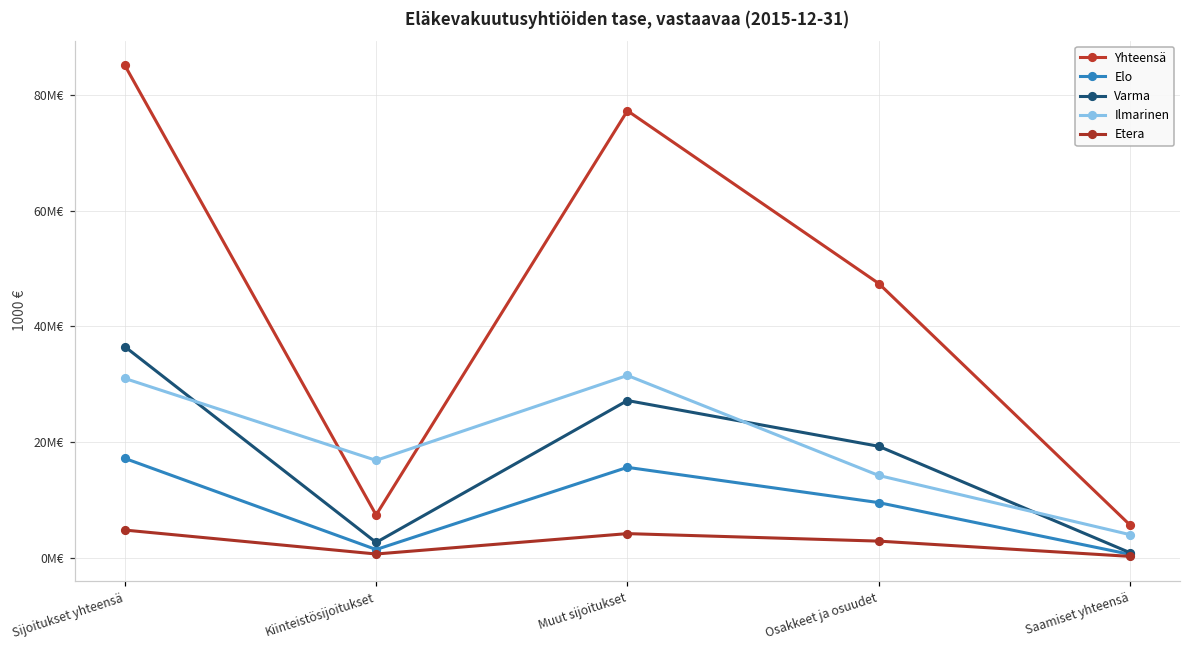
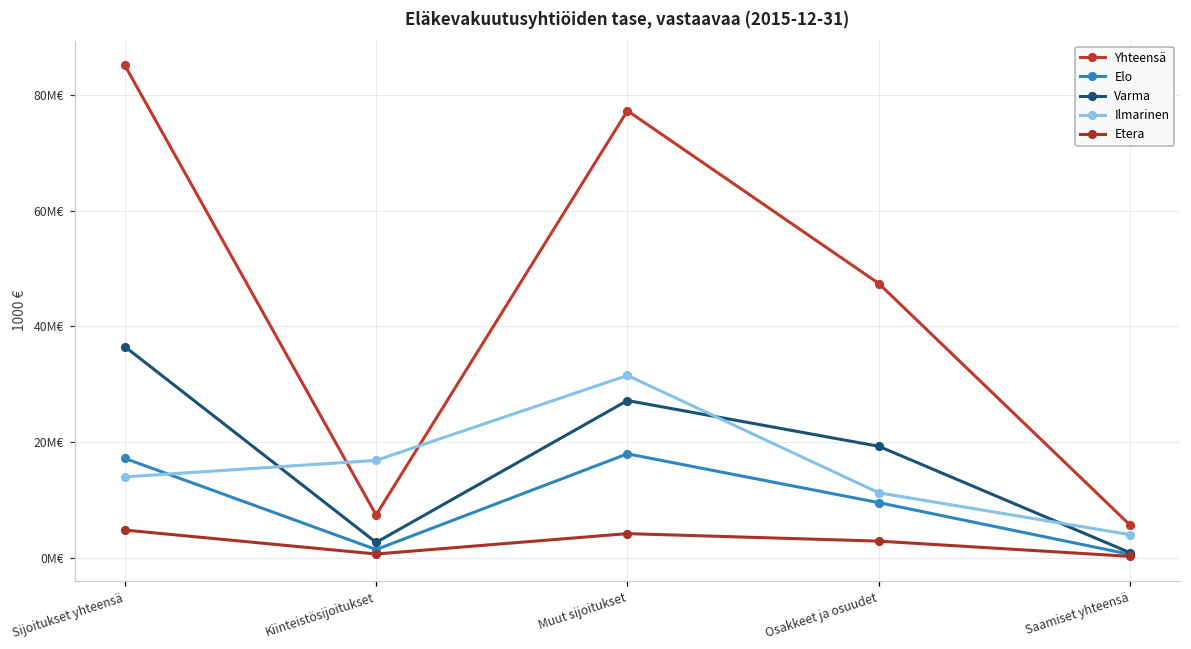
  {
    "Elo": {
      "Sijoitukset yhteensä": "17M€",
      "Kiinteistösijoitukset": "1M€",
-     "Muut sijoitukset": "16M€",
+     "Muut sijoitukset": "18M€",
      "Osakkeet ja osuudet": "10M€"
    },
    "Varma": {
      "Sijoitukset yhteensä": "36M€",
      "Kiinteistösijoitukset": "3M€",
      "Muut sijoitukset": "27M€",
      "Osakkeet ja osuudet": "19M€"
    },
    "Ilmarinen": {
-     "Sijoitukset yhteensä": "31M€",
+     "Sijoitukset yhteensä": "14M€",
      "Kiinteistösijoitukset": "17M€",
      "Muut sijoitukset": "32M€",
-     "Osakkeet ja osuudet": "14M€",
+     "Osakkeet ja osuudet": "11M€",
      "Saamiset yhteensä": "4M€"
    }
  }
